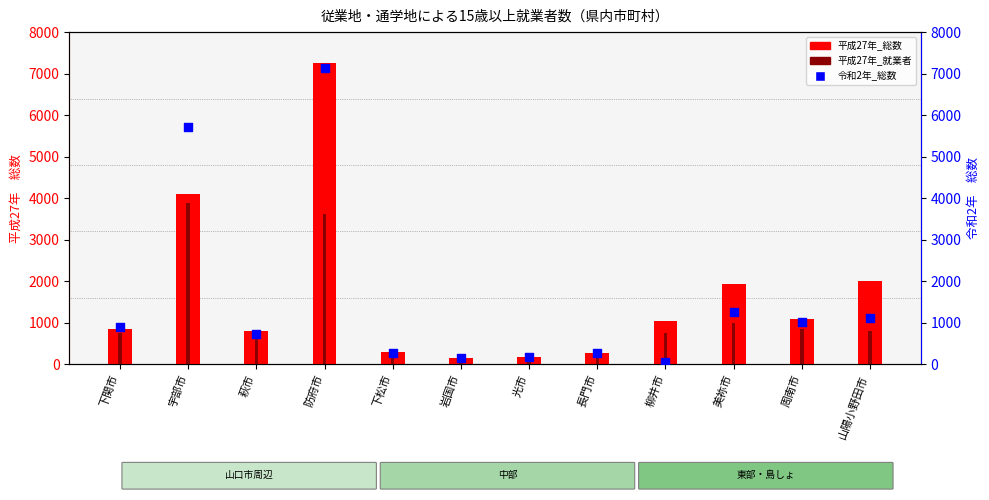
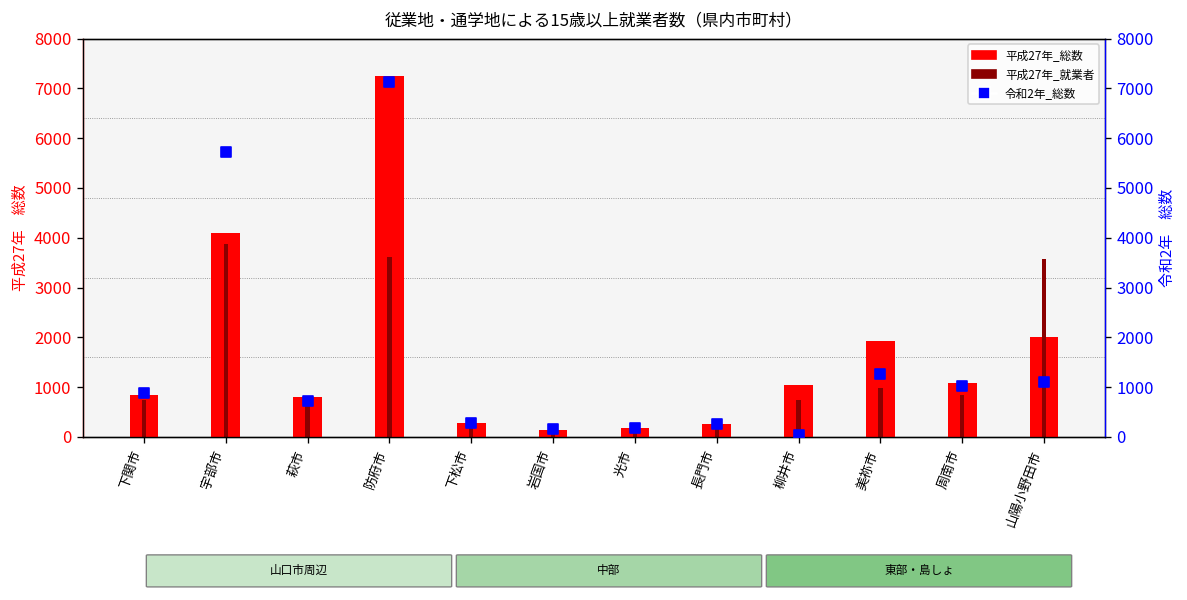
  {
    "平成27年_総数": {
      "下関市": 800,
      "宇部市": 4100,
      "萩市": 800,
      "防府市": 7200,
      "下松市": 300,
      "岩国市": 100,
      "光市": 200,
      "長門市": 300,
      "柳井市": 1000,
      "美祢市": 1900,
      "周南市": 1100,
      "山陽小野田市": 2000
    },
    "平成27年_就業者": {
      "岩国市": 100,
      "長門市": 200,
-     "山陽小野田市": 800
+     "山陽小野田市": 3600
    }
  }
